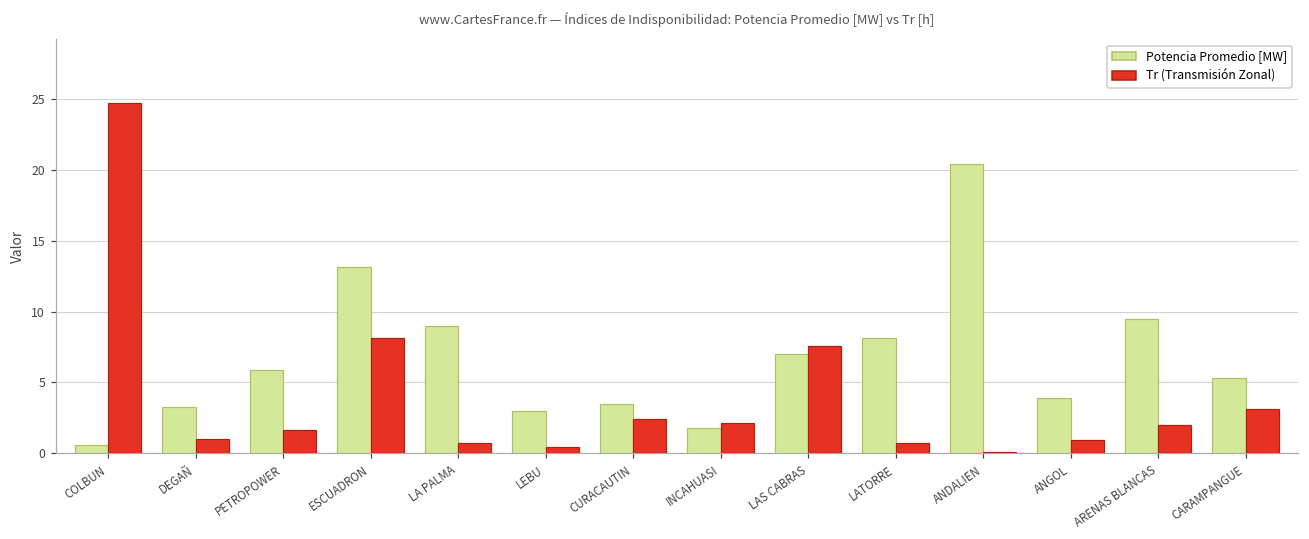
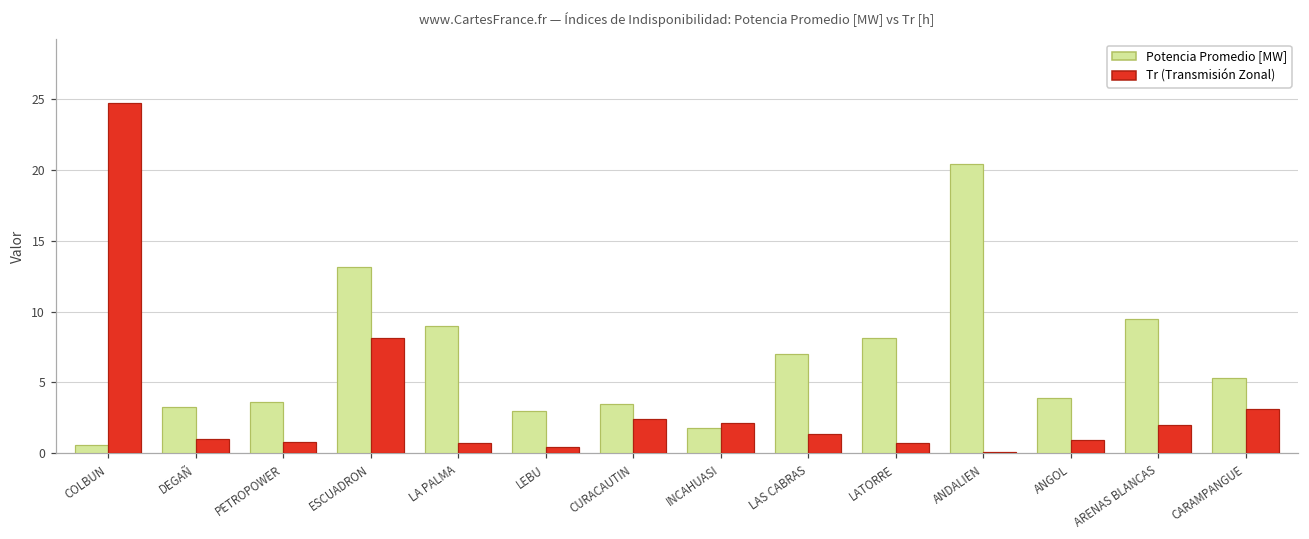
  {
    "Potencia Promedio [MW]": {
      "COLBUN": 0.6,
      "DEGAÑ": 3.3,
-     "PETROPOWER": 5.9,
+     "PETROPOWER": 3.6,
      "ESCUADRON": 13.1,
      "LA PALMA": 9.0,
      "LEBU": 3.0,
      "CURACAUTIN": 3.5,
      "INCAHUASI": 1.8,
      "LAS CABRAS": 7.0,
      "LATORRE": 8.1,
      "ANDALIEN": 20.5,
      "ANGOL": 3.9,
      "ARENAS BLANCAS": 9.5,
      "CARAMPANGUE": 5.3
    },
    "Tr (Transmisión Zonal)": {
      "COLBUN": 24.8,
      "DEGAÑ": 1.0,
-     "PETROPOWER": 1.6,
+     "PETROPOWER": 0.8,
      "ESCUADRON": 8.1,
      "LA PALMA": 0.7,
      "LEBU": 0.4,
      "CURACAUTIN": 2.4,
      "INCAHUASI": 2.2,
-     "LAS CABRAS": 7.6,
+     "LAS CABRAS": 1.4,
      "LATORRE": 0.7,
      "ANGOL": 1.0,
      "ARENAS BLANCAS": 2.0,
      "CARAMPANGUE": 3.1
    }
  }
